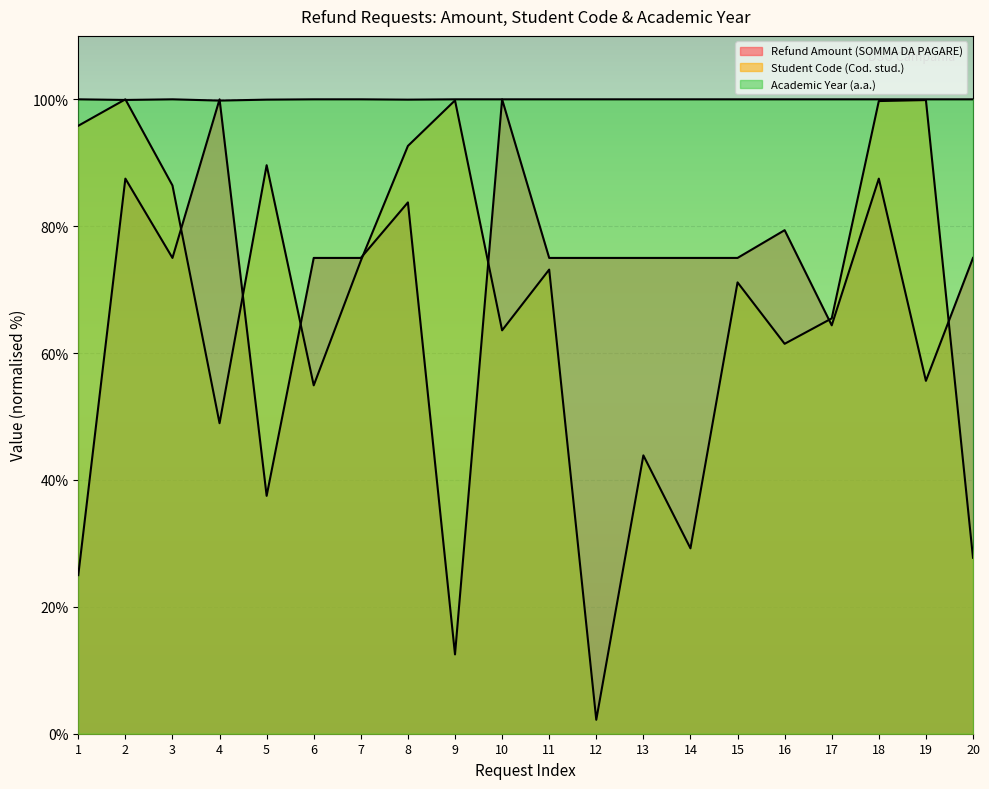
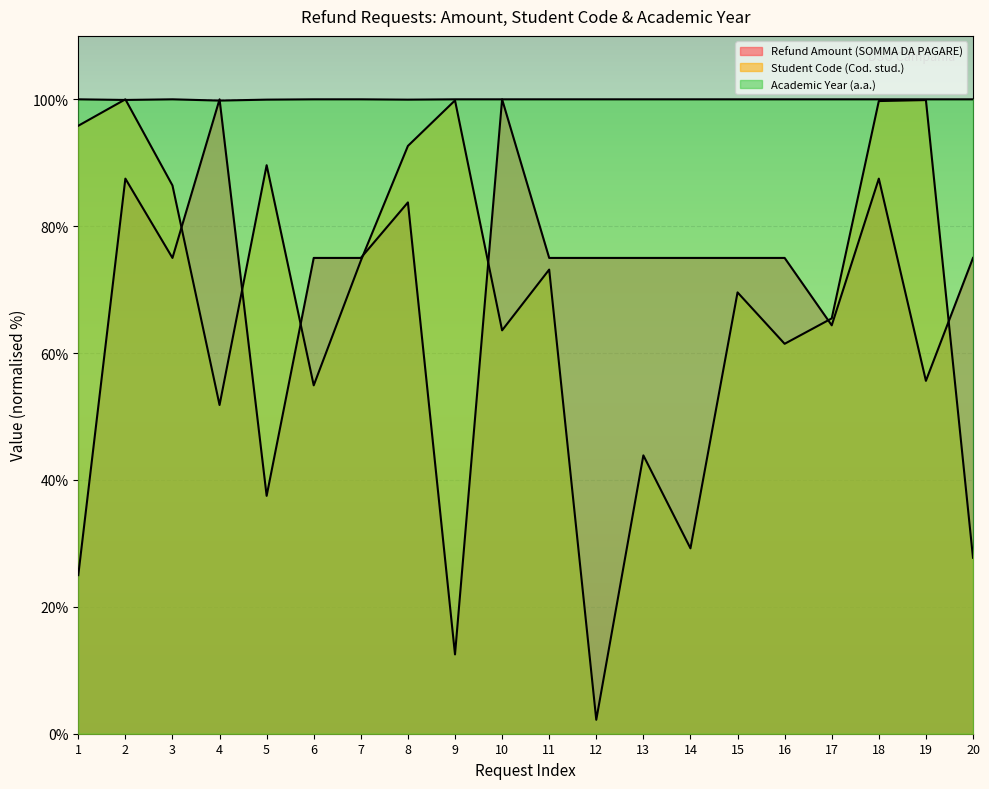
  {
    "Refund Amount (SOMMA DA PAGARE)": {
      "1": "25%",
      "2": "88%",
      "3": "75%",
      "5": "38%",
      "6": "75%",
      "7": "75%",
      "8": "84%",
      "9": "13%",
      "11": "75%",
      "12": "75%",
      "13": "75%",
      "14": "75%",
      "15": "75%",
-     "16": "79%",
+     "16": "75%",
      "17": "64%",
      "18": "88%",
      "19": "56%",
      "20": "75%"
    },
    "Student Code (Cod. stud.)": {
      "1": "96%",
      "3": "86%",
-     "4": "49%",
+     "4": "52%",
      "5": "90%",
      "6": "55%",
      "7": "75%",
      "8": "93%",
      "10": "64%",
      "11": "73%",
      "12": "2%",
      "13": "44%",
      "14": "29%",
-     "15": "71%",
+     "15": "70%",
      "16": "61%",
      "17": "65%",
      "20": "28%"
    },
    "Academic Year (a.a.)": {
      "1": "100%",
      "3": "100%",
      "5": "100%",
      "6": "100%",
      "7": "100%",
      "8": "100%",
      "11": "100%",
      "12": "100%",
      "13": "100%",
      "14": "100%",
      "15": "100%",
      "16": "100%",
      "17": "100%",
      "20": "100%"
    }
  }
